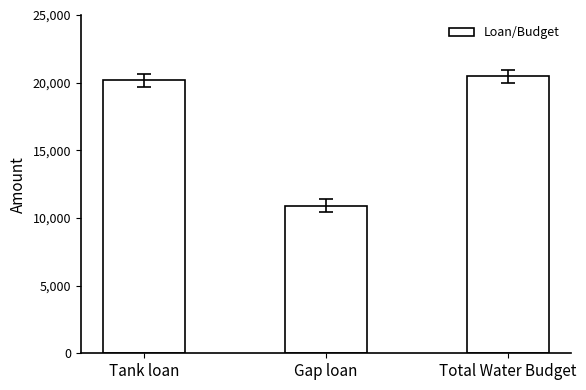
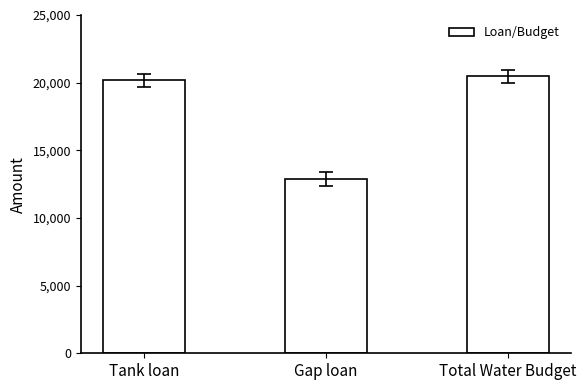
  {
    "Loan/Budget": {
      "Tank loan": "20,200",
-     "Gap loan": "10,900",
+     "Gap loan": "12,900",
      "Total Water Budget": "20,500"
    }
  }
